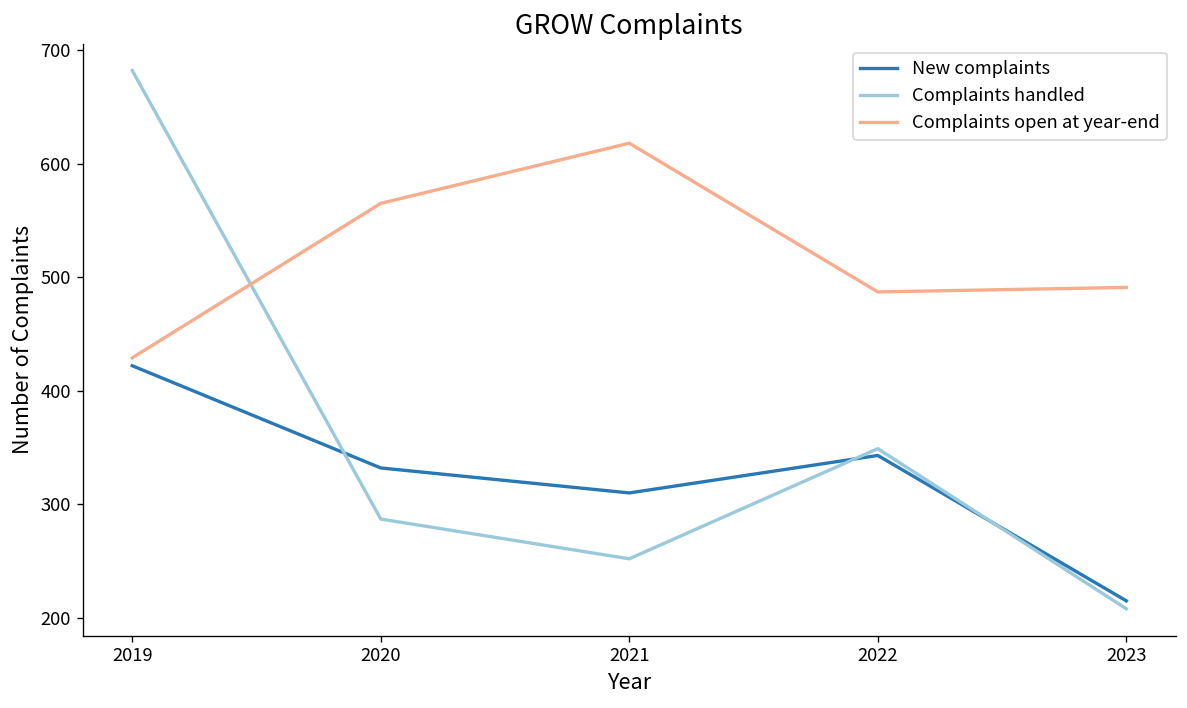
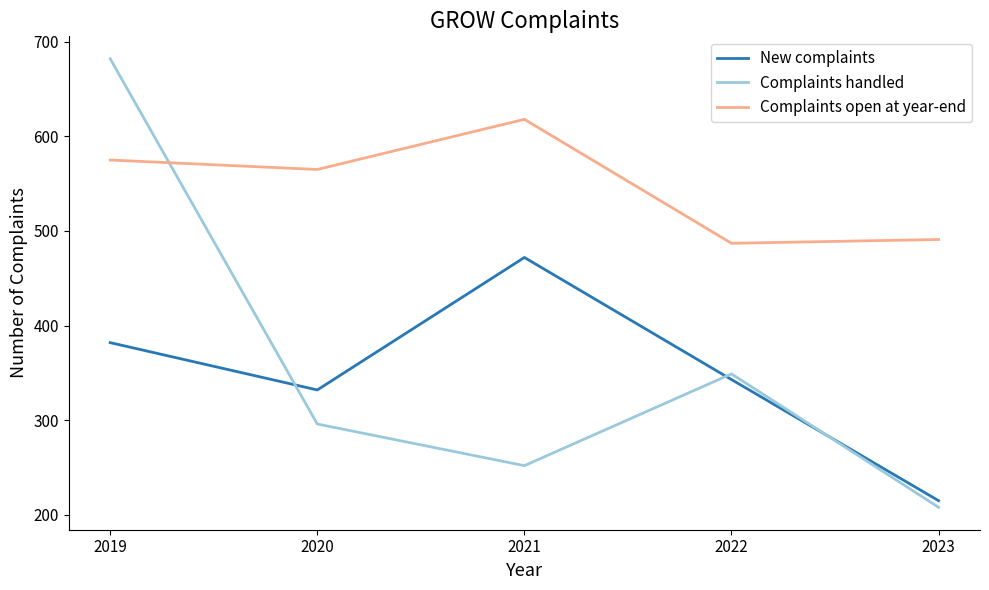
  {
    "New complaints": {
-     "2019": 420,
+     "2019": 380,
      "2020": 330,
-     "2021": 310,
+     "2021": 470,
      "2022": 340,
      "2023": 220
    },
    "Complaints handled": {
      "2019": 680,
-     "2020": 290,
+     "2020": 300,
      "2021": 250,
      "2022": 350,
      "2023": 210
    },
    "Complaints open at year-end": {
-     "2019": 430,
+     "2019": 580,
      "2020": 570,
      "2021": 620,
      "2022": 490,
      "2023": 490
    }
  }
